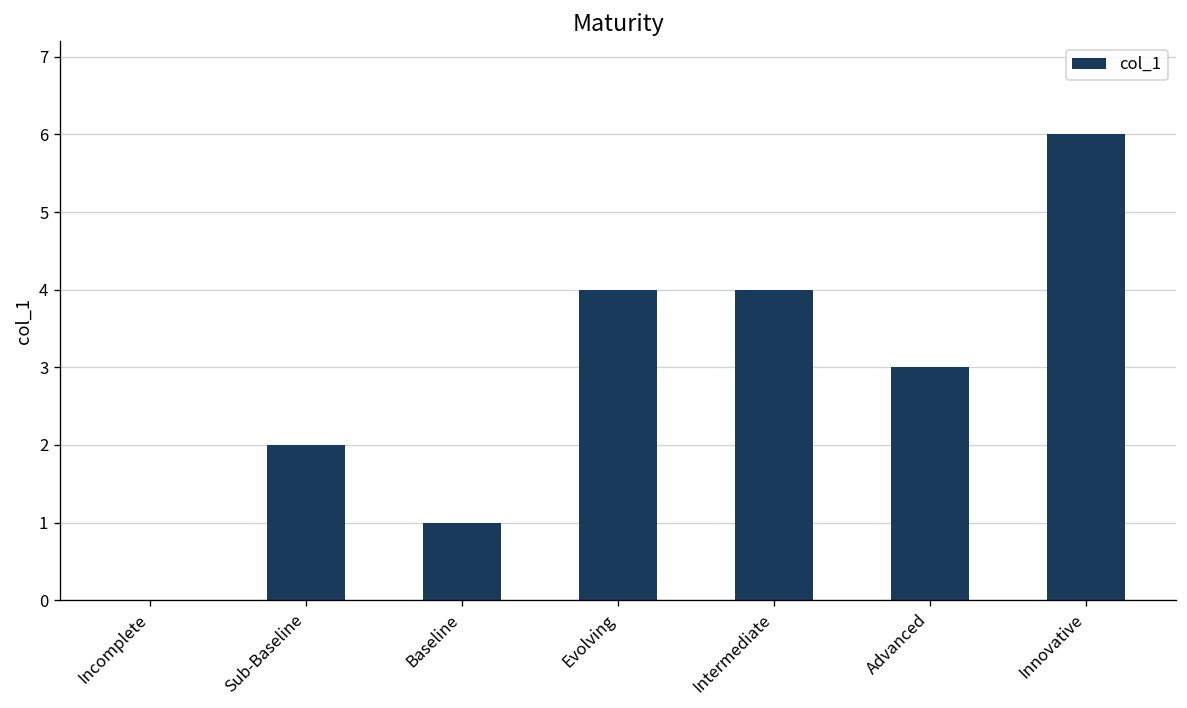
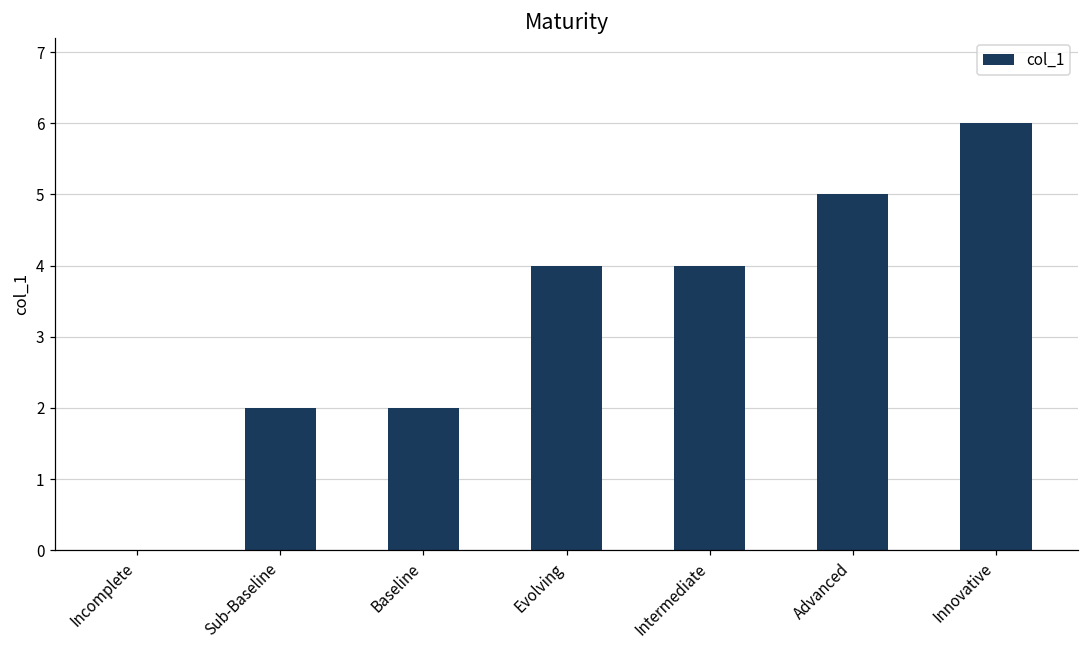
  {
    "Incomplete": 0,
    "Sub-Baseline": 2,
-   "Baseline": 1,
+   "Baseline": 2,
    "Evolving": 4,
    "Intermediate": 4,
-   "Advanced": 3,
+   "Advanced": 5,
    "Innovative": 6
  }
